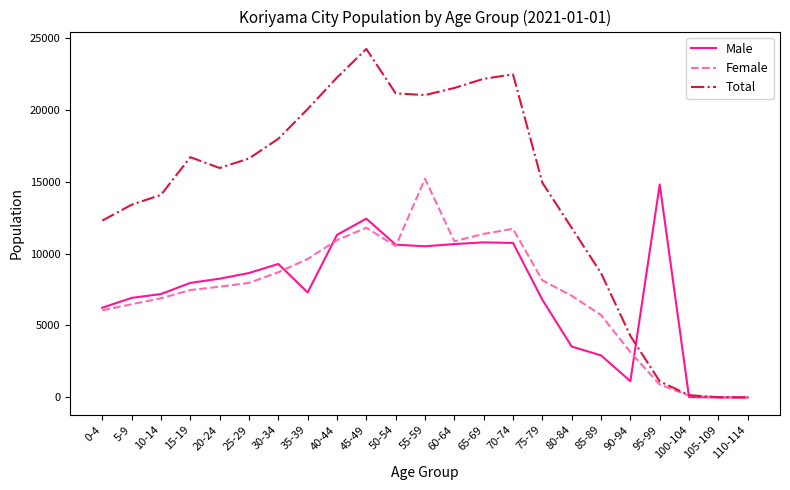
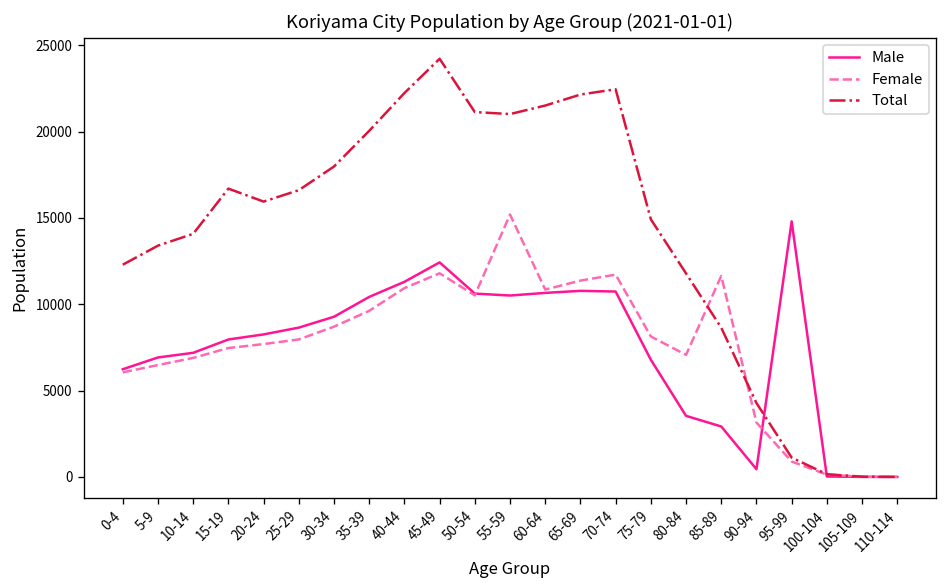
  {
    "Male": {
      "0-4": 6200,
      "5-9": 6900,
      "10-14": 7200,
      "15-19": 8000,
      "20-24": 8300,
      "25-29": 8600,
      "30-34": 9300,
-     "35-39": 7300,
+     "35-39": 10400,
      "40-44": 11300,
      "45-49": 12400,
      "55-59": 10500,
      "60-64": 10700,
      "65-69": 10800,
      "70-74": 10700,
      "75-79": 6800,
      "80-84": 3500,
      "85-89": 2900,
-     "90-94": 1100,
+     "90-94": 400,
      "95-99": 14800
    },
    "Female": {
      "0-4": 6100,
      "5-9": 6500,
      "10-14": 6900,
      "15-19": 7500,
      "20-24": 7700,
      "25-29": 8000,
      "30-34": 8700,
      "35-39": 9600,
      "40-44": 10900,
      "45-49": 11800,
      "55-59": 15200,
      "60-64": 10900,
      "65-69": 11400,
      "70-74": 11700,
      "75-79": 8100,
      "80-84": 7100,
-     "85-89": 5700,
+     "85-89": 11600,
      "90-94": 3200,
      "95-99": 900
    },
    "Total": {
      "0-4": 12300,
      "5-9": 13400,
      "10-14": 14100,
      "15-19": 16700,
      "20-24": 15900,
      "25-29": 16600,
      "30-34": 18000,
      "35-39": 20000,
      "40-44": 22200,
      "45-49": 24200,
      "50-54": 21100,
      "55-59": 21000,
      "60-64": 21500,
      "65-69": 22100,
      "70-74": 22500,
      "75-79": 14900,
      "80-84": 11800,
      "85-89": 8600,
      "90-94": 4300,
      "95-99": 1100
    }
  }
